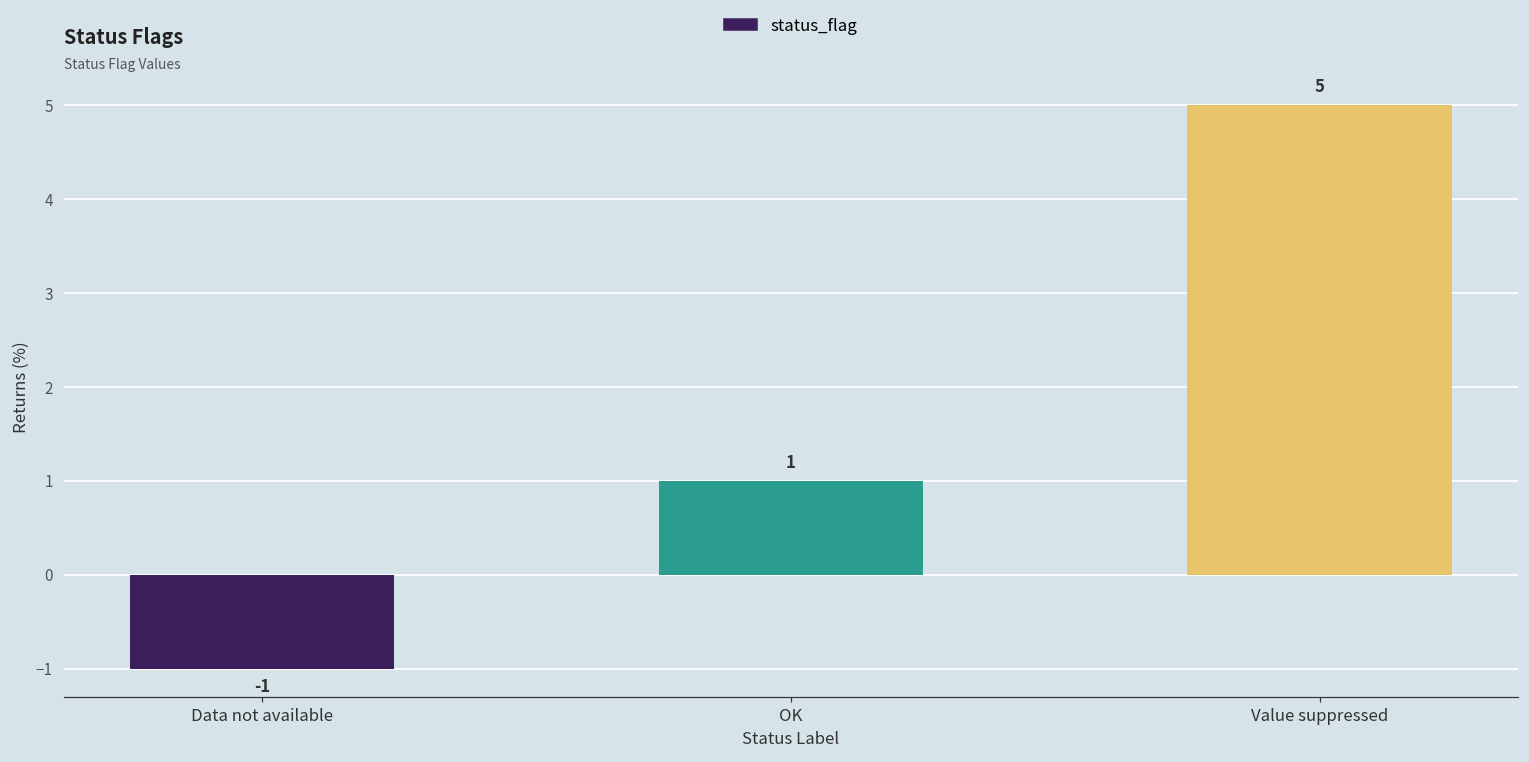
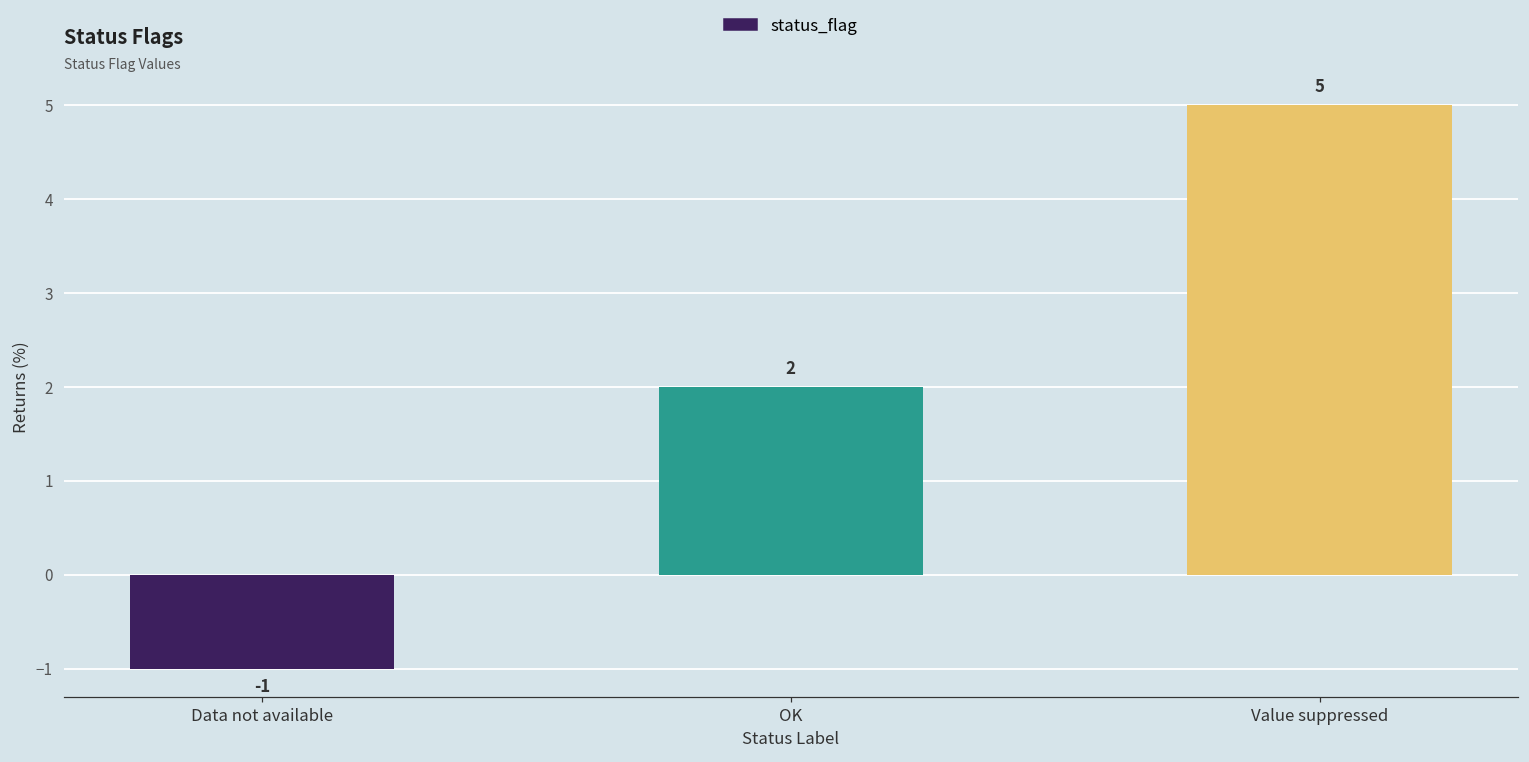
  {
    "Data not available": -1,
-   "OK": 1,
+   "OK": 2,
    "Value suppressed": 5
  }
